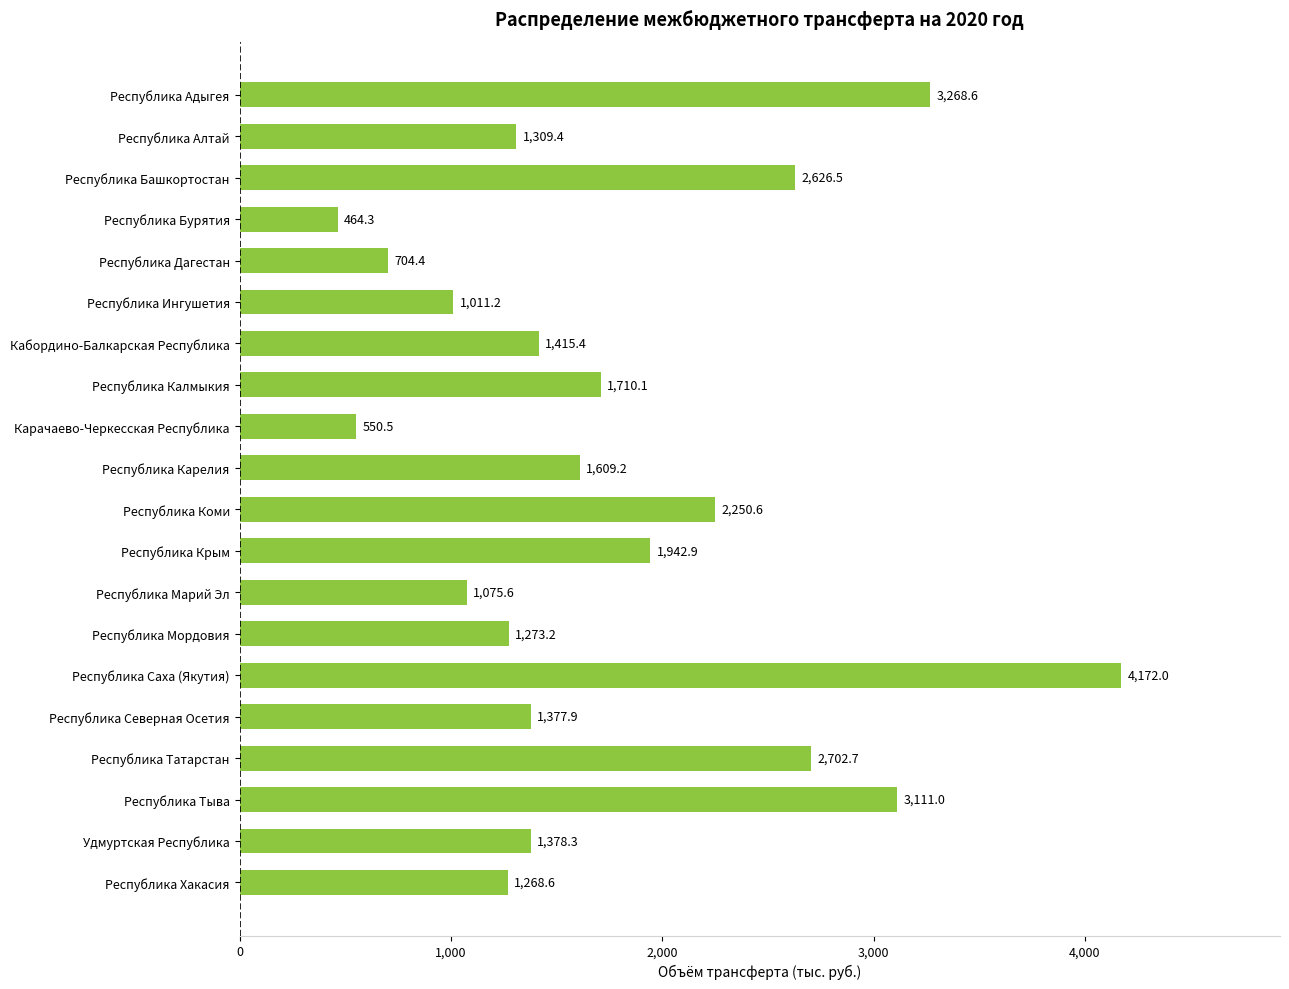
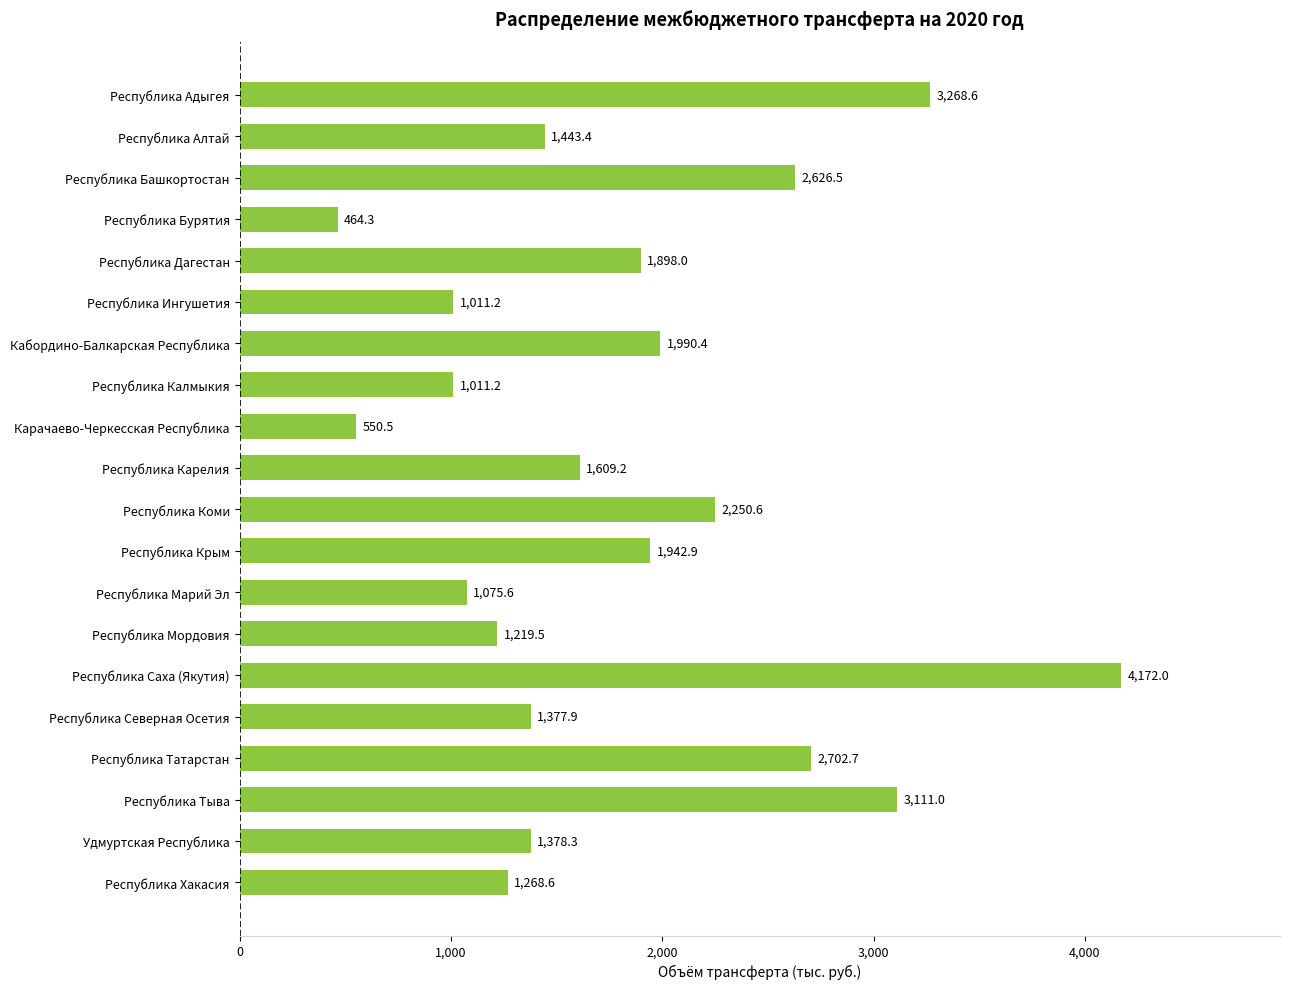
  {
    "Республика Адыгея": "3,268.6",
-   "Республика Алтай": "1,309.4",
+   "Республика Алтай": "1,443.4",
    "Республика Башкортостан": "2,626.5",
    "Республика Бурятия": "464.3",
-   "Республика Дагестан": "704.4",
+   "Республика Дагестан": "1,898.0",
    "Республика Ингушетия": "1,011.2",
-   "Кабордино-Балкарская Республика": "1,415.4",
-   "Республика Калмыкия": "1,710.1",
+   "Кабордино-Балкарская Республика": "1,990.4",
+   "Республика Калмыкия": "1,011.2",
    "Карачаево-Черкесская Республика": "550.5",
    "Республика Карелия": "1,609.2",
    "Республика Коми": "2,250.6",
    "Республика Крым": "1,942.9",
    "Республика Марий Эл": "1,075.6",
-   "Республика Мордовия": "1,273.2",
+   "Республика Мордовия": "1,219.5",
    "Республика Саха (Якутия)": "4,172.0",
    "Республика Северная Осетия": "1,377.9",
    "Республика Татарстан": "2,702.7",
    "Республика Тыва": "3,111.0",
    "Удмуртская Республика": "1,378.3",
    "Республика Хакасия": "1,268.6"
  }
